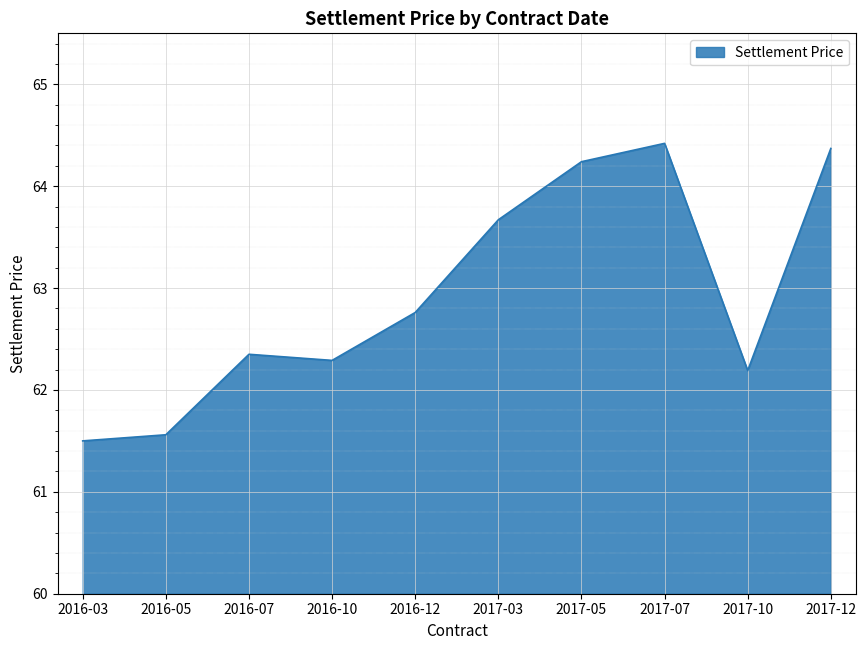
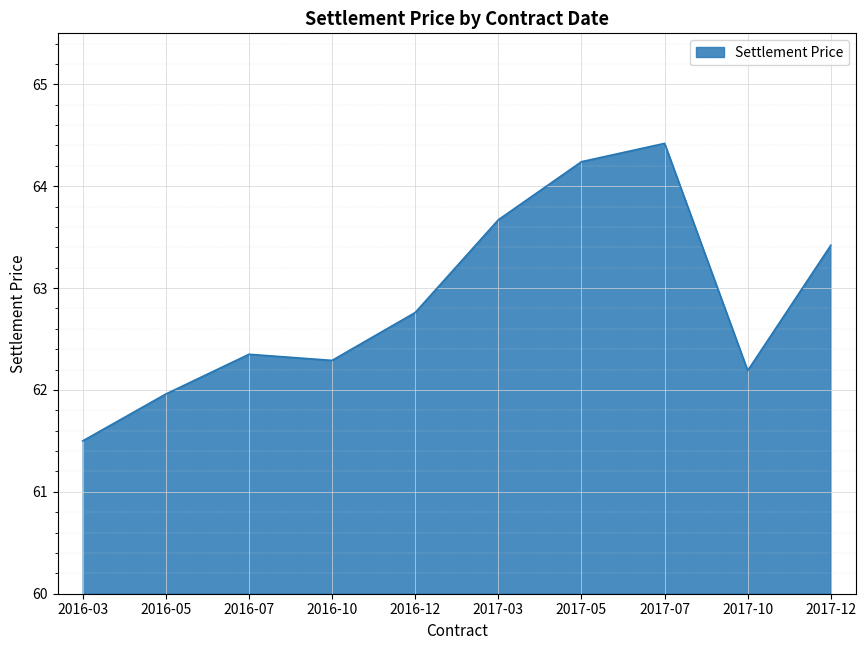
  {
    "2016-03": 61.50,
-   "2016-05": 61.56,
+   "2016-05": 61.96,
    "2016-07": 62.35,
    "2016-10": 62.29,
    "2016-12": 62.76,
    "2017-03": 63.67,
    "2017-05": 64.24,
    "2017-07": 64.42,
    "2017-10": 62.19,
-   "2017-12": 64.37
+   "2017-12": 63.42
  }
